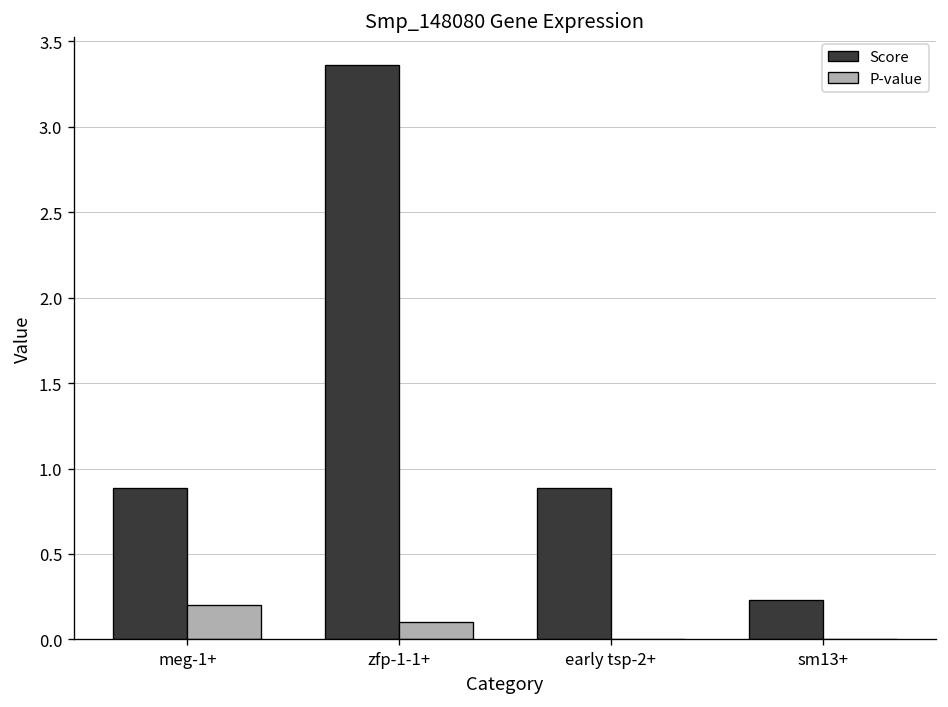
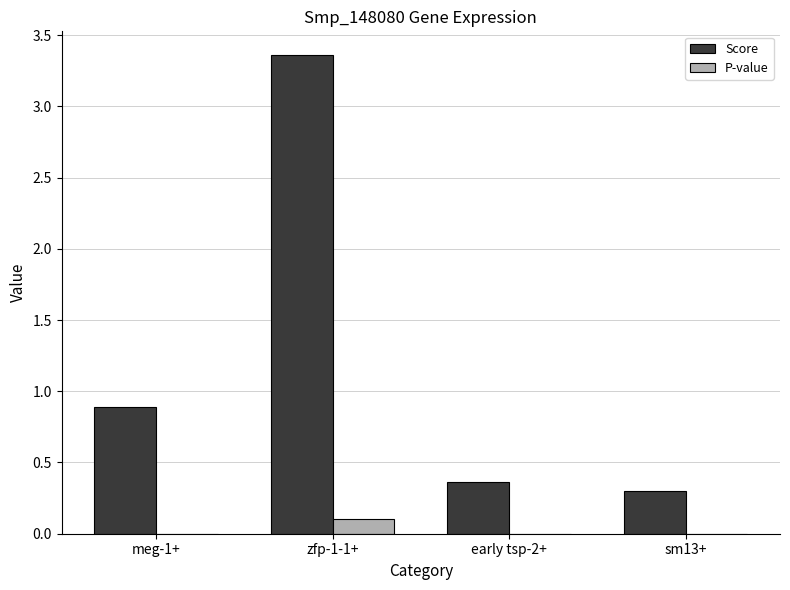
  {
    "Score": {
      "meg-1+": 0.89,
      "zfp-1-1+": 3.36,
-     "early tsp-2+": 0.88,
-     "sm13+": 0.23
+     "early tsp-2+": 0.36,
+     "sm13+": 0.30
    },
    "P-value": {
-     "meg-1+": 0.2,
+     "meg-1+": 0.0,
      "zfp-1-1+": 0.1
    }
  }
